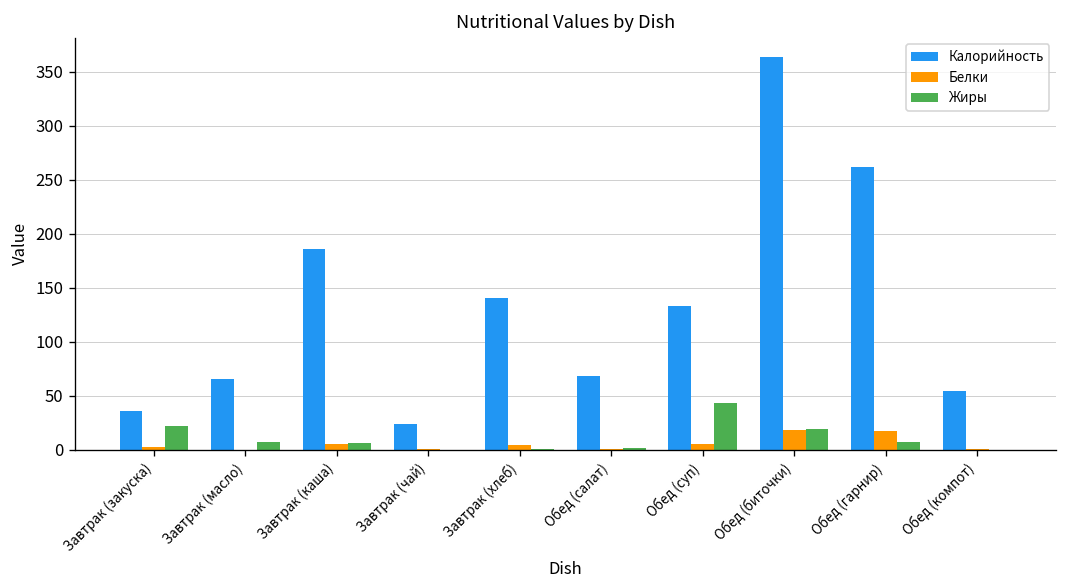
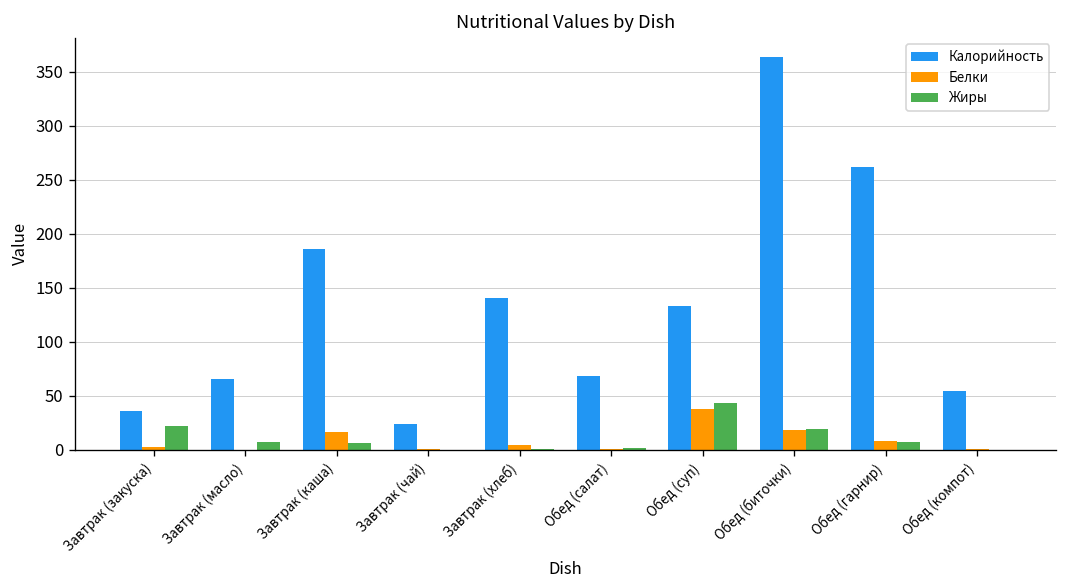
  {
    "Калорийность": {
      "Завтрак (закуска)": 40,
      "Завтрак (масло)": 70,
      "Завтрак (каша)": 190,
      "Завтрак (чай)": 20,
      "Завтрак (хлеб)": 140,
      "Обед (салат)": 70,
      "Обед (суп)": 130,
      "Обед (биточки)": 360,
      "Обед (гарнир)": 260,
      "Обед (компот)": 50
    },
    "Белки": {
-     "Завтрак (каша)": 10,
+     "Завтрак (каша)": 20,
      "Завтрак (хлеб)": 0,
-     "Обед (суп)": 10,
+     "Обед (суп)": 40,
      "Обед (биточки)": 20,
-     "Обед (гарнир)": 20
+     "Обед (гарнир)": 10
    },
    "Жиры": {
      "Завтрак (закуска)": 20,
      "Завтрак (масло)": 10,
      "Завтрак (каша)": 10,
      "Обед (суп)": 40,
      "Обед (биточки)": 20,
      "Обед (гарнир)": 10
    }
  }
